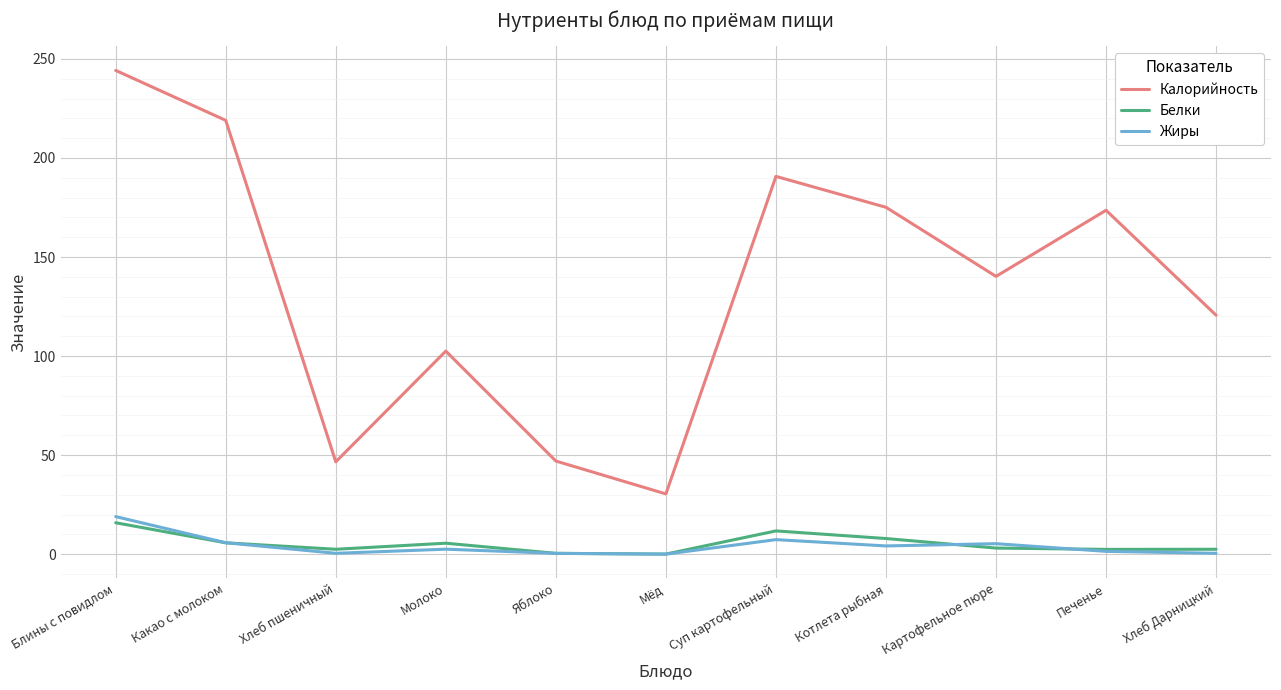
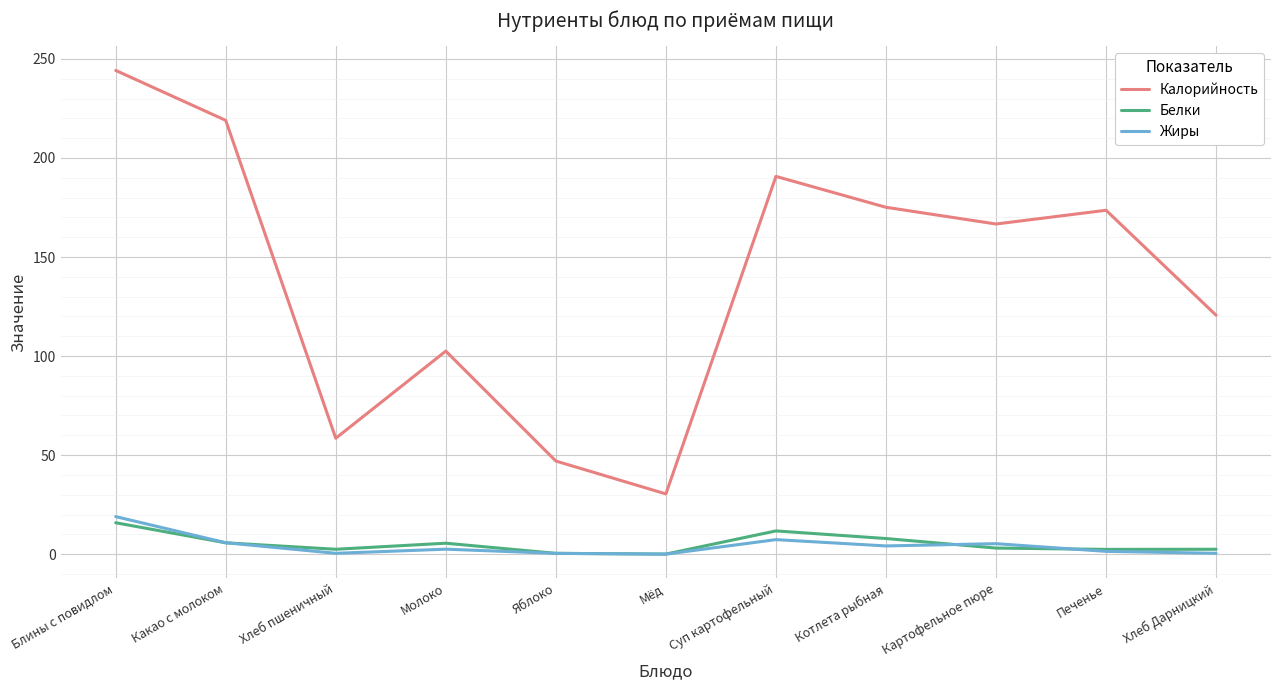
  {
    "Калорийность": {
      "Блины с повидлом": 244,
      "Какао с молоком": 219,
-     "Хлеб пшеничный": 47,
+     "Хлеб пшеничный": 59,
      "Молоко": 103,
      "Яблоко": 47,
      "Мёд": 30,
      "Суп картофельный": 191,
      "Котлета рыбная": 175,
-     "Картофельное пюре": 140,
+     "Картофельное пюре": 167,
      "Печенье": 174,
      "Хлеб Дарницкий": 121
    },
    "Белки": {
      "Блины с повидлом": 16,
      "Хлеб пшеничный": 2,
      "Молоко": 6,
      "Суп картофельный": 12,
      "Котлета рыбная": 8,
      "Картофельное пюре": 3,
      "Хлеб Дарницкий": 2
    },
    "Жиры": {
      "Блины с повидлом": 19,
      "Хлеб пшеничный": 0,
      "Молоко": 3,
      "Суп картофельный": 7,
      "Котлета рыбная": 4,
      "Картофельное пюре": 5,
      "Хлеб Дарницкий": 0
    }
  }
